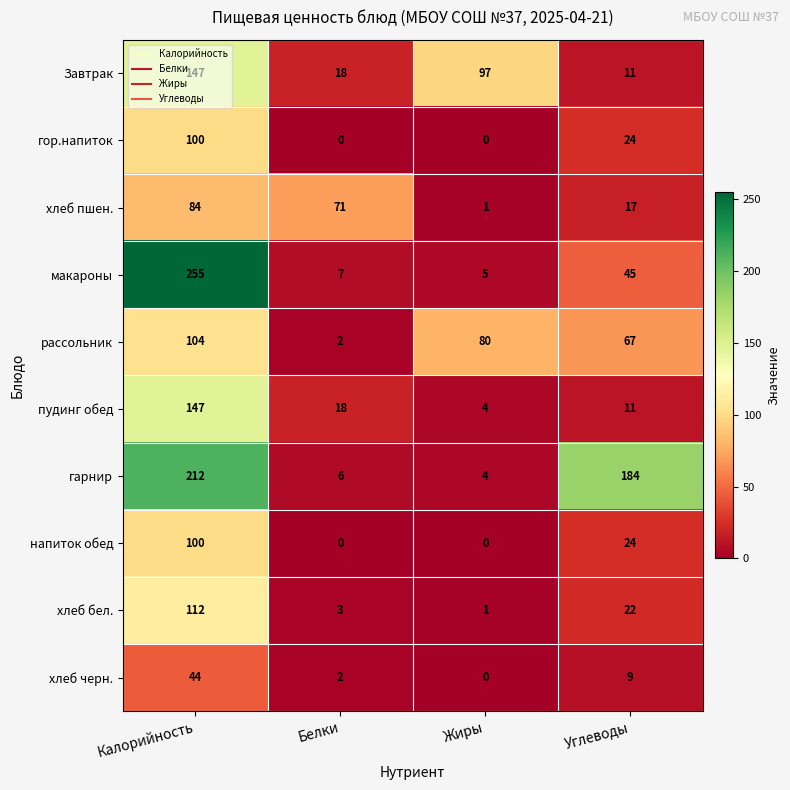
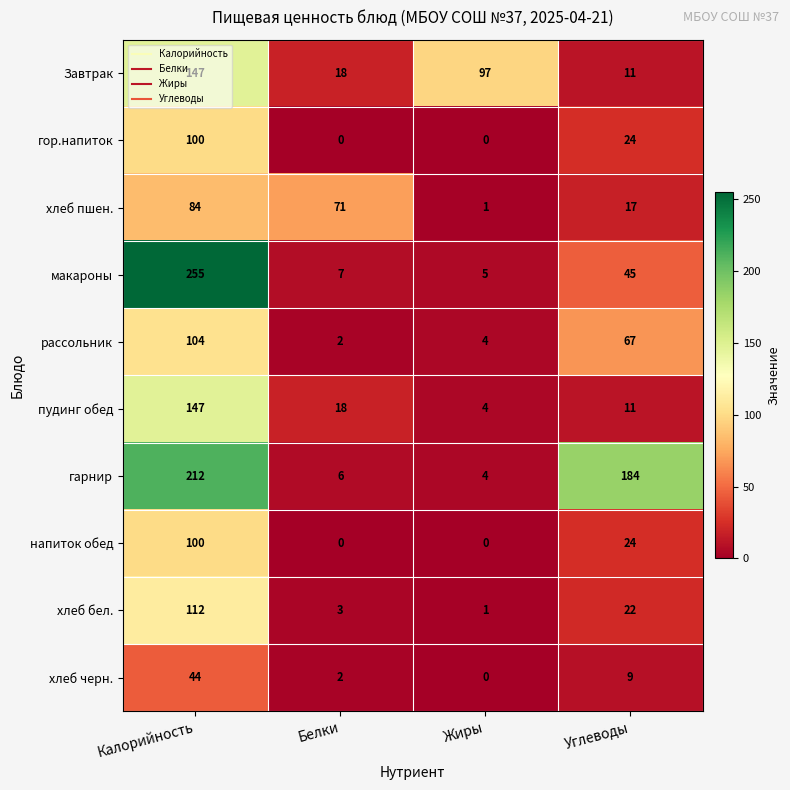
  {
    "Завтрак": {
      "Белки": 18,
      "Жиры": 97,
      "Углеводы": 11
    },
    "гор.напиток": {
      "Калорийность": 100,
      "Белки": 0,
      "Жиры": 0,
      "Углеводы": 24
    },
    "хлеб пшен.": {
      "Калорийность": 84,
      "Белки": 71,
      "Жиры": 1,
      "Углеводы": 17
    },
    "макароны": {
      "Калорийность": 255,
      "Белки": 7,
      "Жиры": 5,
      "Углеводы": 45
    },
    "рассольник": {
      "Калорийность": 104,
      "Белки": 2,
-     "Жиры": 80,
+     "Жиры": 4,
      "Углеводы": 67
    },
    "пудинг обед": {
      "Калорийность": 147,
      "Белки": 18,
      "Жиры": 4,
      "Углеводы": 11
    },
    "гарнир": {
      "Калорийность": 212,
      "Белки": 6,
      "Жиры": 4,
      "Углеводы": 184
    },
    "напиток обед": {
      "Калорийность": 100,
      "Белки": 0,
      "Жиры": 0,
      "Углеводы": 24
    },
    "хлеб бел.": {
      "Калорийность": 112,
      "Белки": 3,
      "Жиры": 1,
      "Углеводы": 22
    },
    "хлеб черн.": {
      "Калорийность": 44,
      "Белки": 2,
      "Жиры": 0,
      "Углеводы": 9
    }
  }
